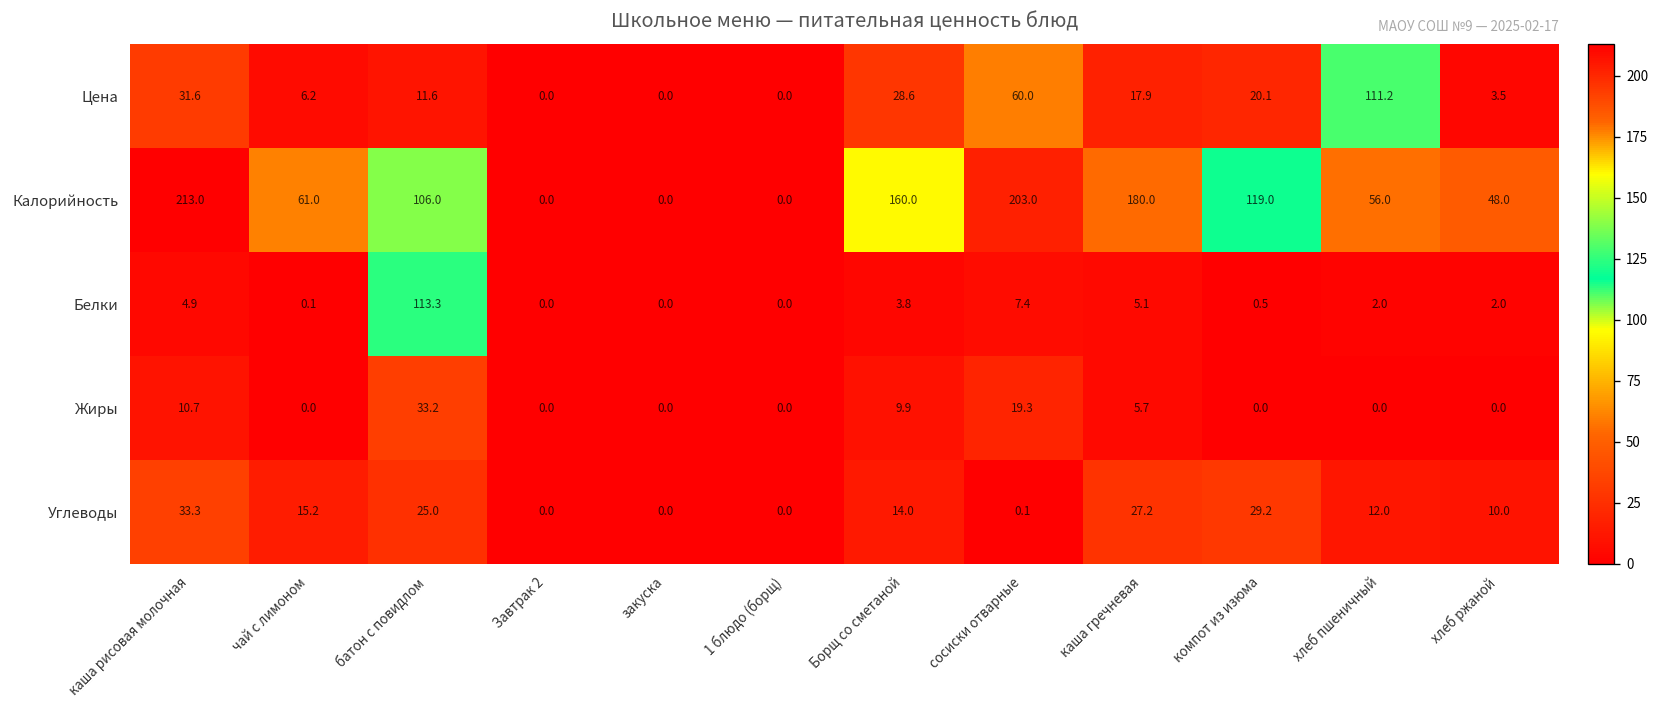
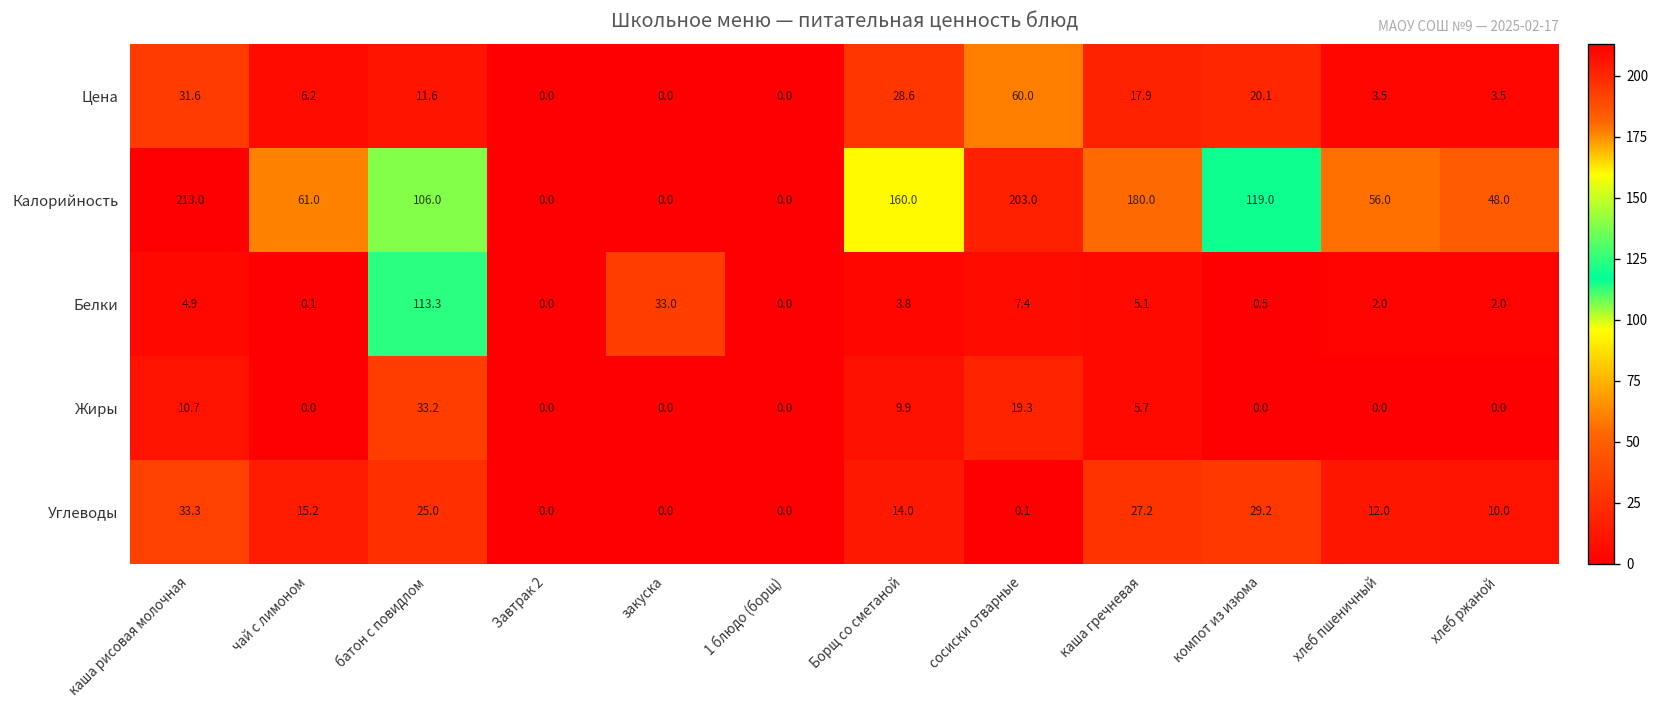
  {
    "Цена": {
      "каша рисовая молочная": 31.6,
      "чай с лимоном": 6.2,
      "батон с повидлом": 11.6,
      "Завтрак 2": 0.0,
      "закуска": 0.0,
      "1 блюдо (борщ)": 0.0,
      "Борщ со сметаной": 28.6,
      "сосиски отварные": 60.0,
      "каша гречневая": 17.9,
      "компот из изюма": 20.1,
-     "хлеб пшеничный": 111.2,
+     "хлеб пшеничный": 3.5,
      "хлеб ржаной": 3.5
    },
    "Калорийность": {
      "каша рисовая молочная": 213.0,
      "чай с лимоном": 61.0,
      "батон с повидлом": 106.0,
      "Завтрак 2": 0.0,
      "закуска": 0.0,
      "1 блюдо (борщ)": 0.0,
      "Борщ со сметаной": 160.0,
      "сосиски отварные": 203.0,
      "каша гречневая": 180.0,
      "компот из изюма": 119.0,
      "хлеб пшеничный": 56.0,
      "хлеб ржаной": 48.0
    },
    "Белки": {
      "каша рисовая молочная": 4.9,
      "чай с лимоном": 0.1,
      "батон с повидлом": 113.3,
      "Завтрак 2": 0.0,
-     "закуска": 0.0,
+     "закуска": 33.0,
      "1 блюдо (борщ)": 0.0,
      "Борщ со сметаной": 3.8,
      "сосиски отварные": 7.4,
      "каша гречневая": 5.1,
      "компот из изюма": 0.5,
      "хлеб пшеничный": 2.0,
      "хлеб ржаной": 2.0
    },
    "Жиры": {
      "каша рисовая молочная": 10.7,
      "чай с лимоном": 0.0,
      "батон с повидлом": 33.2,
      "Завтрак 2": 0.0,
      "закуска": 0.0,
      "1 блюдо (борщ)": 0.0,
      "Борщ со сметаной": 9.9,
      "сосиски отварные": 19.3,
      "каша гречневая": 5.7,
      "компот из изюма": 0.0,
      "хлеб пшеничный": 0.0,
      "хлеб ржаной": 0.0
    },
    "Углеводы": {
      "каша рисовая молочная": 33.3,
      "чай с лимоном": 15.2,
      "батон с повидлом": 25.0,
      "Завтрак 2": 0.0,
      "закуска": 0.0,
      "1 блюдо (борщ)": 0.0,
      "Борщ со сметаной": 14.0,
      "сосиски отварные": 0.1,
      "каша гречневая": 27.2,
      "компот из изюма": 29.2,
      "хлеб пшеничный": 12.0,
      "хлеб ржаной": 10.0
    }
  }
